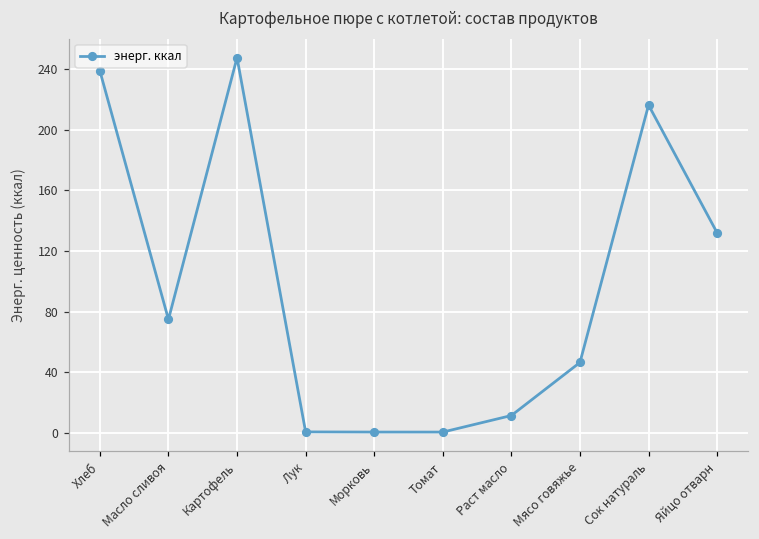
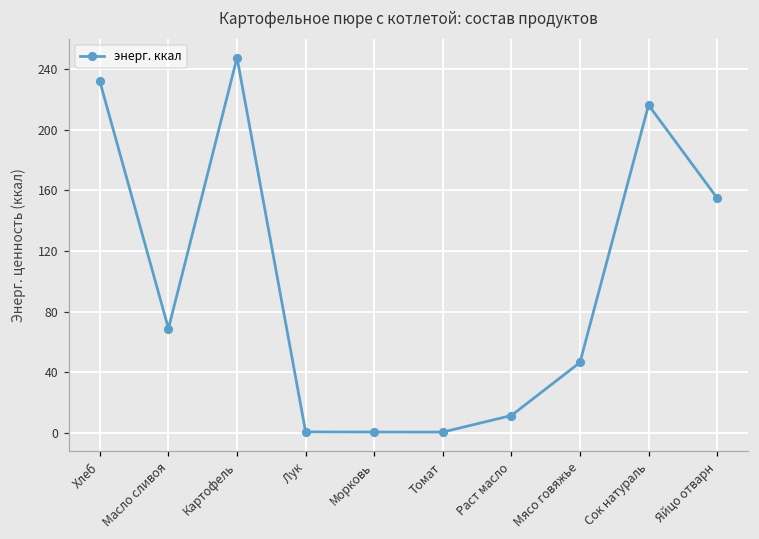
  {
-   "Хлеб": 239,
-   "Масло сливоя": 75,
+   "Хлеб": 232,
+   "Масло сливоя": 69,
    "Картофель": 248,
    "Лук": 1,
    "Морковь": 0,
    "Томат": 0,
    "Раст масло": 11,
    "Мясо говяжье": 46,
    "Сок натураль": 216,
-   "Яйцо отварн": 132
+   "Яйцо отварн": 155
  }
